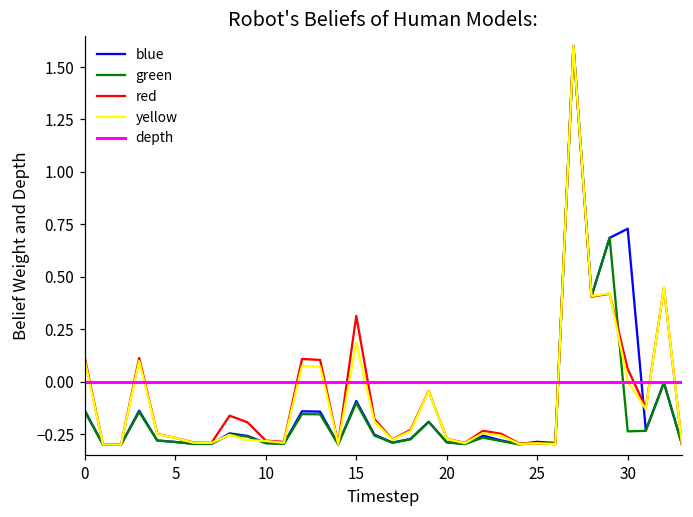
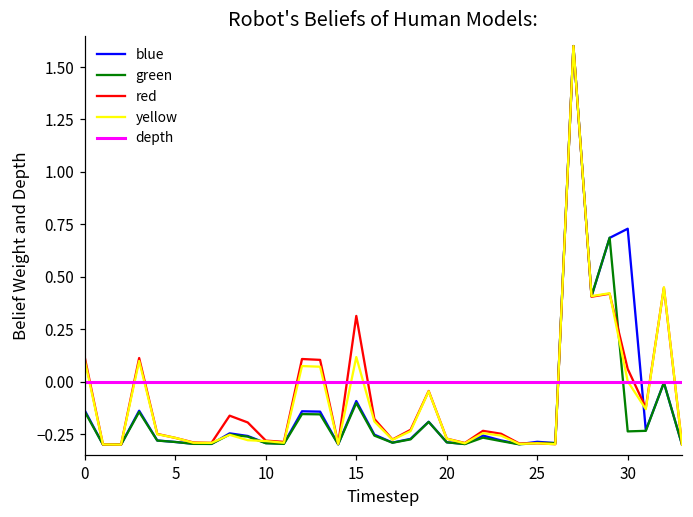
  {
    "blue": {
      "30": 0.73
    },
    "green": {
      "30": -0.24
    },
    "red": {
      "0": 0.11,
      "15": 0.31,
      "30": 0.06
    },
    "yellow": {
      "0": 0.10,
-     "15": 0.19
+     "15": 0.12
    },
    "depth": {
      "0": 0.00,
      "5": 0.00,
      "10": 0.00,
      "15": 0.00,
      "20": 0.00,
      "25": 0.00
    }
  }
